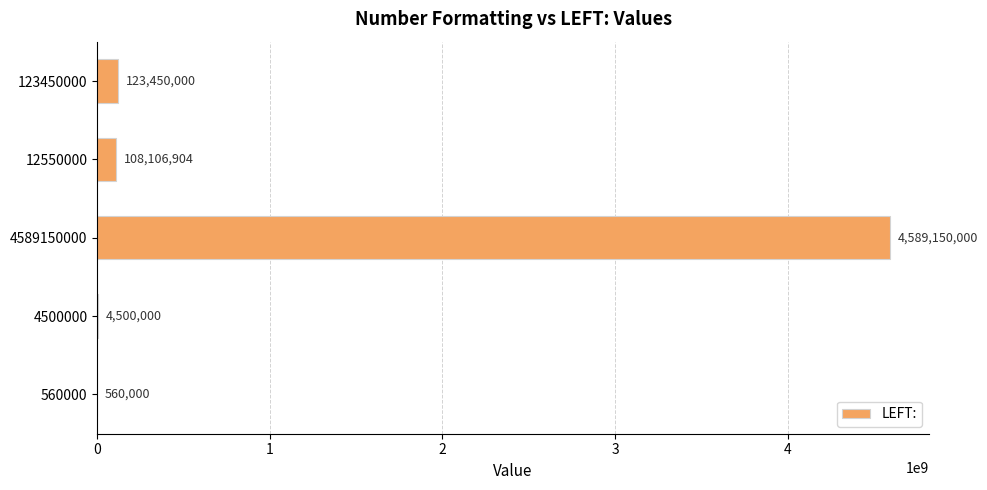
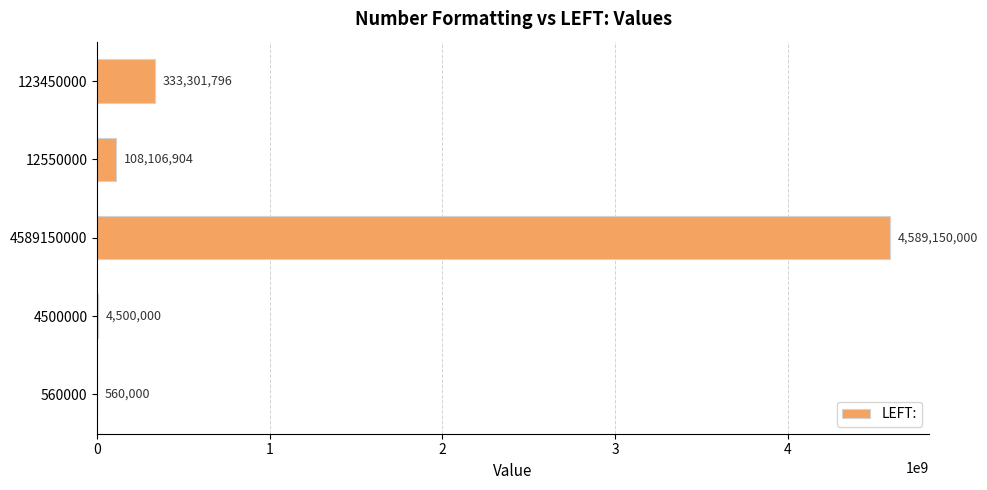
  {
-   "123450000": "123,450,000",
+   "123450000": "333,301,796",
    "12550000": "108,106,904",
    "4589150000": "4,589,150,000",
    "4500000": "4,500,000",
    "560000": "560,000"
  }
